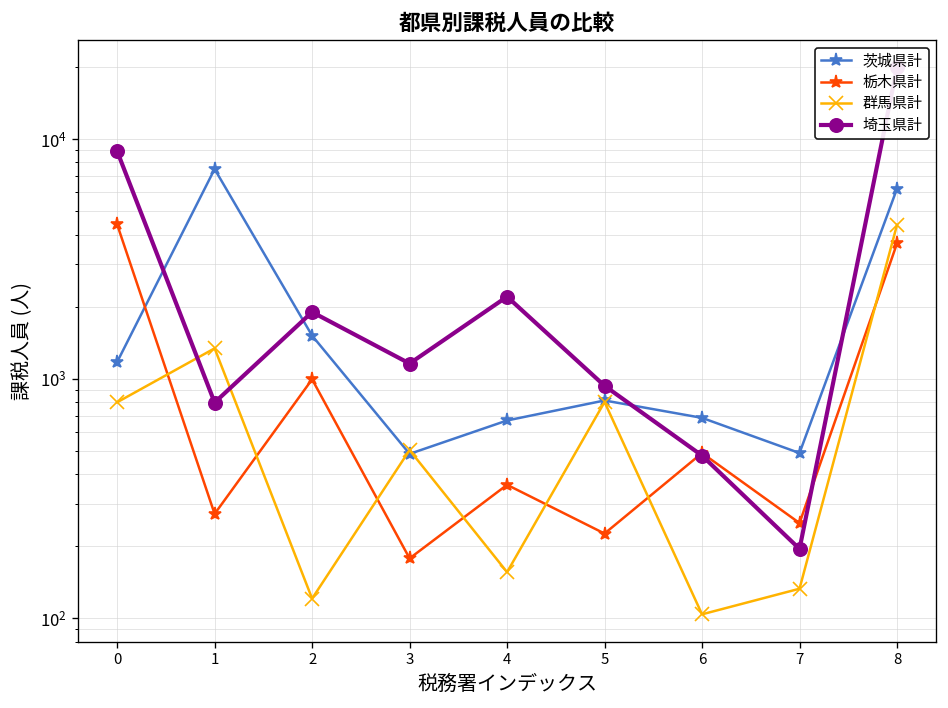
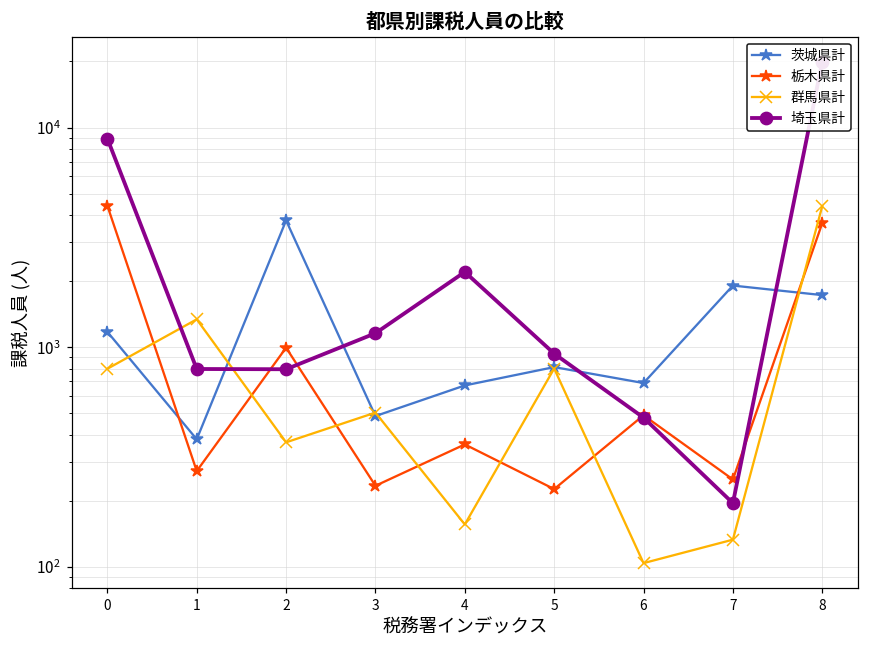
  {
    "茨城県計": {
      "0": 1200,
-     "1": 7500,
-     "2": 1500,
+     "1": 380,
+     "2": 3800,
      "3": 490,
      "4": 670,
      "6": 690,
-     "7": 490,
-     "8": 6200
+     "7": 1900,
+     "8": 1700
    },
    "栃木県計": {
      "0": 4400,
      "1": 270,
      "2": 1000,
-     "3": 180,
+     "3": 230,
      "4": 360,
      "5": 230,
      "7": 250,
      "8": 3700
    },
    "群馬県計": {
      "0": 800,
      "1": 1300,
-     "2": 120,
+     "2": 370,
      "3": 500,
      "4": 160,
      "6": 100,
      "7": 130,
      "8": 4400
    },
    "埼玉県計": {
      "0": 9000,
      "1": 800,
-     "2": 1900,
+     "2": 790,
      "3": 1200,
      "4": 2200,
      "5": 900,
      "7": 200
    }
  }
